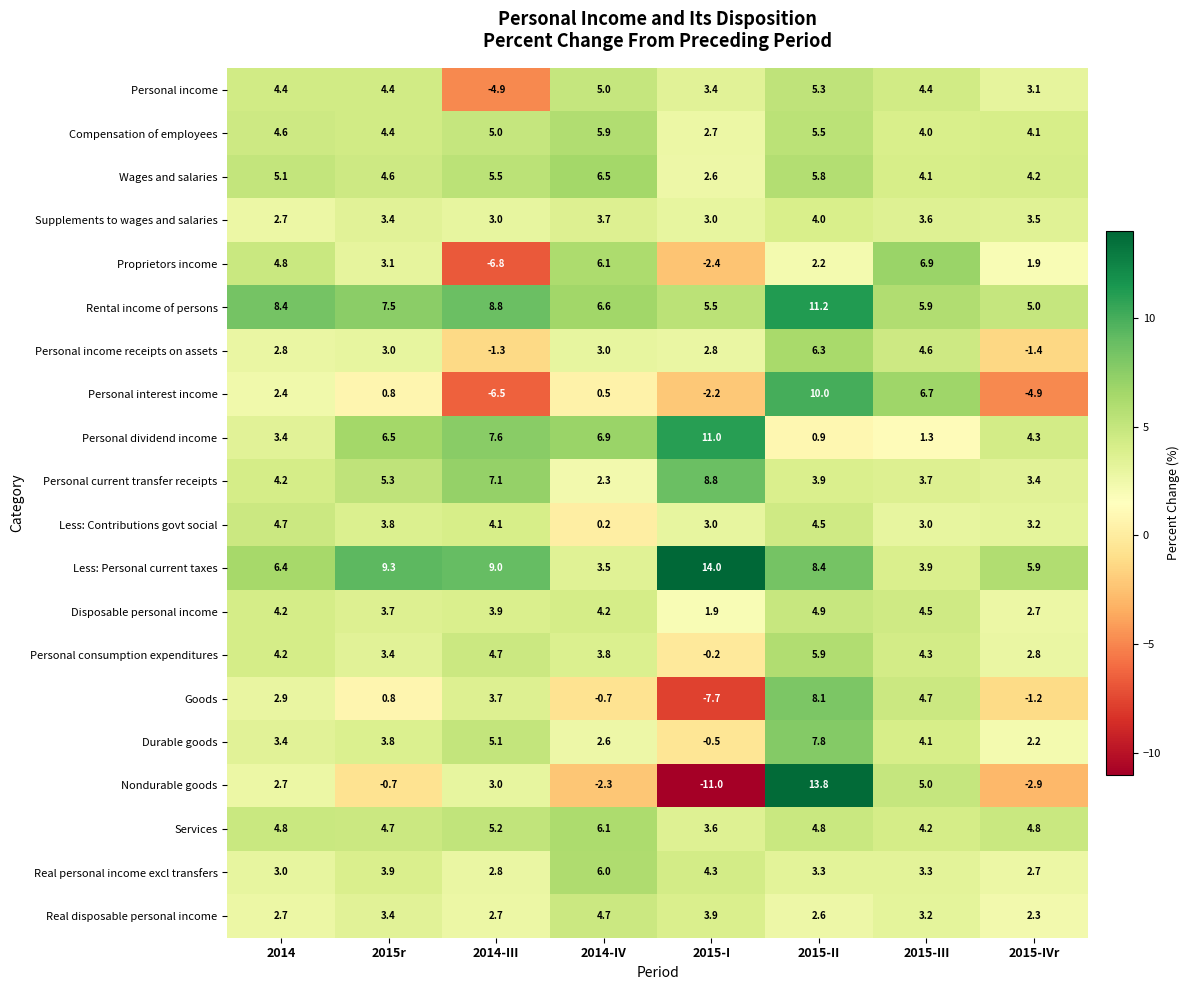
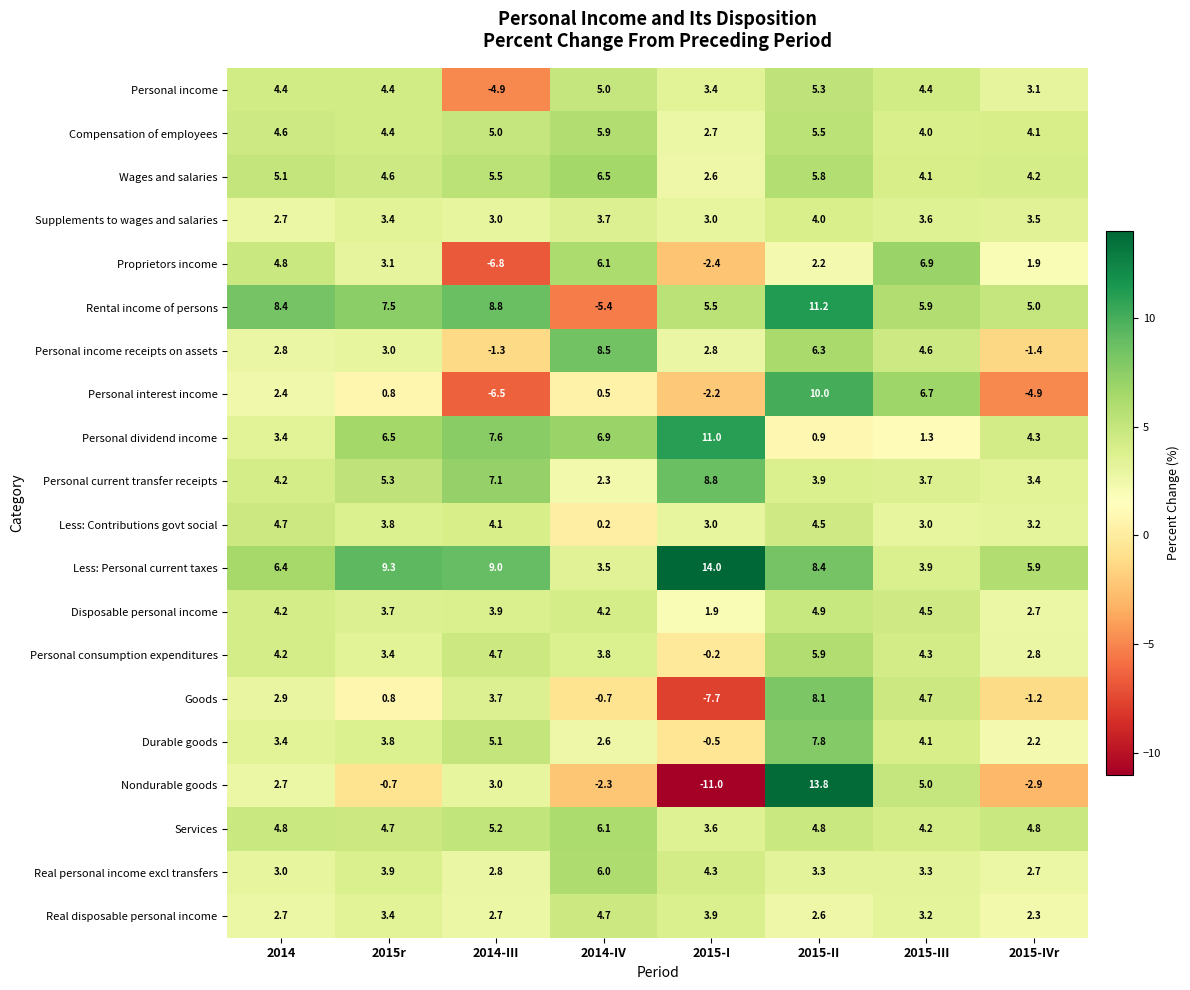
  {
    "Personal income": {
      "2014": 4.4,
      "2015r": 4.4,
      "2014-III": -4.9,
      "2014-IV": 5.0,
      "2015-I": 3.4,
      "2015-II": 5.3,
      "2015-III": 4.4,
      "2015-IVr": 3.1
    },
    "Compensation of employees": {
      "2014": 4.6,
      "2015r": 4.4,
      "2014-III": 5.0,
      "2014-IV": 5.9,
      "2015-I": 2.7,
      "2015-II": 5.5,
      "2015-III": 4.0,
      "2015-IVr": 4.1
    },
    "Wages and salaries": {
      "2014": 5.1,
      "2015r": 4.6,
      "2014-III": 5.5,
      "2014-IV": 6.5,
      "2015-I": 2.6,
      "2015-II": 5.8,
      "2015-III": 4.1,
      "2015-IVr": 4.2
    },
    "Supplements to wages and salaries": {
      "2014": 2.7,
      "2015r": 3.4,
      "2014-III": 3.0,
      "2014-IV": 3.7,
      "2015-I": 3.0,
      "2015-II": 4.0,
      "2015-III": 3.6,
      "2015-IVr": 3.5
    },
    "Proprietors income": {
      "2014": 4.8,
      "2015r": 3.1,
      "2014-III": -6.8,
      "2014-IV": 6.1,
      "2015-I": -2.4,
      "2015-II": 2.2,
      "2015-III": 6.9,
      "2015-IVr": 1.9
    },
    "Rental income of persons": {
      "2014": 8.4,
      "2015r": 7.5,
      "2014-III": 8.8,
-     "2014-IV": 6.6,
+     "2014-IV": -5.4,
      "2015-I": 5.5,
      "2015-II": 11.2,
      "2015-III": 5.9,
      "2015-IVr": 5.0
    },
    "Personal income receipts on assets": {
      "2014": 2.8,
      "2015r": 3.0,
      "2014-III": -1.3,
-     "2014-IV": 3.0,
+     "2014-IV": 8.5,
      "2015-I": 2.8,
      "2015-II": 6.3,
      "2015-III": 4.6,
      "2015-IVr": -1.4
    },
    "Personal interest income": {
      "2014": 2.4,
      "2015r": 0.8,
      "2014-III": -6.5,
      "2014-IV": 0.5,
      "2015-I": -2.2,
      "2015-II": 10.0,
      "2015-III": 6.7,
      "2015-IVr": -4.9
    },
    "Personal dividend income": {
      "2014": 3.4,
      "2015r": 6.5,
      "2014-III": 7.6,
      "2014-IV": 6.9,
      "2015-I": 11.0,
      "2015-II": 0.9,
      "2015-III": 1.3,
      "2015-IVr": 4.3
    },
    "Personal current transfer receipts": {
      "2014": 4.2,
      "2015r": 5.3,
      "2014-III": 7.1,
      "2014-IV": 2.3,
      "2015-I": 8.8,
      "2015-II": 3.9,
      "2015-III": 3.7,
      "2015-IVr": 3.4
    },
    "Less: Contributions govt social": {
      "2014": 4.7,
      "2015r": 3.8,
      "2014-III": 4.1,
      "2014-IV": 0.2,
      "2015-I": 3.0,
      "2015-II": 4.5,
      "2015-III": 3.0,
      "2015-IVr": 3.2
    },
    "Less: Personal current taxes": {
      "2014": 6.4,
      "2015r": 9.3,
      "2014-III": 9.0,
      "2014-IV": 3.5,
      "2015-I": 14.0,
      "2015-II": 8.4,
      "2015-III": 3.9,
      "2015-IVr": 5.9
    },
    "Disposable personal income": {
      "2014": 4.2,
      "2015r": 3.7,
      "2014-III": 3.9,
      "2014-IV": 4.2,
      "2015-I": 1.9,
      "2015-II": 4.9,
      "2015-III": 4.5,
      "2015-IVr": 2.7
    },
    "Personal consumption expenditures": {
      "2014": 4.2,
      "2015r": 3.4,
      "2014-III": 4.7,
      "2014-IV": 3.8,
      "2015-I": -0.2,
      "2015-II": 5.9,
      "2015-III": 4.3,
      "2015-IVr": 2.8
    },
    "Goods": {
      "2014": 2.9,
      "2015r": 0.8,
      "2014-III": 3.7,
      "2014-IV": -0.7,
      "2015-I": -7.7,
      "2015-II": 8.1,
      "2015-III": 4.7,
      "2015-IVr": -1.2
    },
    "Durable goods": {
      "2014": 3.4,
      "2015r": 3.8,
      "2014-III": 5.1,
      "2014-IV": 2.6,
      "2015-I": -0.5,
      "2015-II": 7.8,
      "2015-III": 4.1,
      "2015-IVr": 2.2
    },
    "Nondurable goods": {
      "2014": 2.7,
      "2015r": -0.7,
      "2014-III": 3.0,
      "2014-IV": -2.3,
      "2015-I": -11.0,
      "2015-II": 13.8,
      "2015-III": 5.0,
      "2015-IVr": -2.9
    },
    "Services": {
      "2014": 4.8,
      "2015r": 4.7,
      "2014-III": 5.2,
      "2014-IV": 6.1,
      "2015-I": 3.6,
      "2015-II": 4.8,
      "2015-III": 4.2,
      "2015-IVr": 4.8
    },
    "Real personal income excl transfers": {
      "2014": 3.0,
      "2015r": 3.9,
      "2014-III": 2.8,
      "2014-IV": 6.0,
      "2015-I": 4.3,
      "2015-II": 3.3,
      "2015-III": 3.3,
      "2015-IVr": 2.7
    },
    "Real disposable personal income": {
      "2014": 2.7,
      "2015r": 3.4,
      "2014-III": 2.7,
      "2014-IV": 4.7,
      "2015-I": 3.9,
      "2015-II": 2.6,
      "2015-III": 3.2,
      "2015-IVr": 2.3
    }
  }
